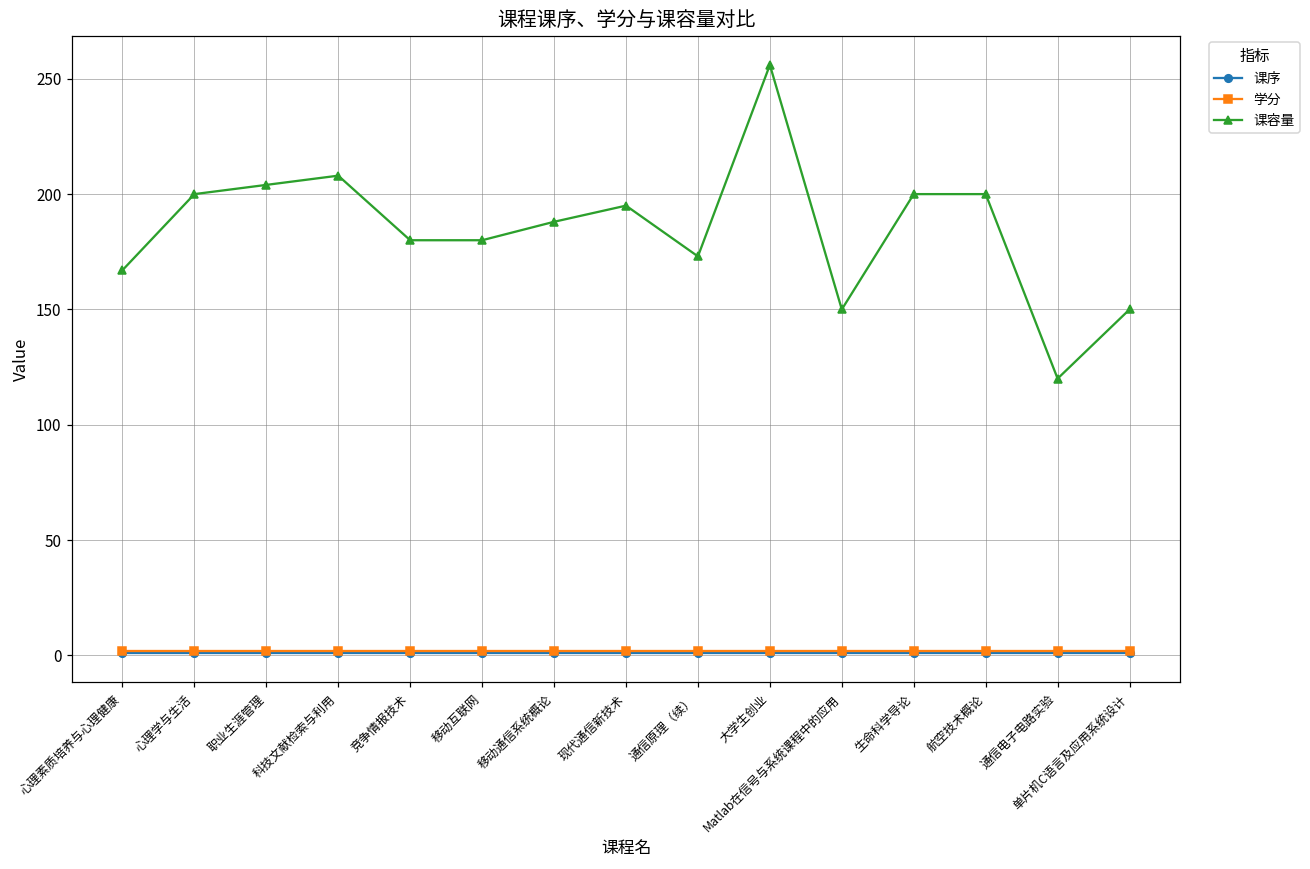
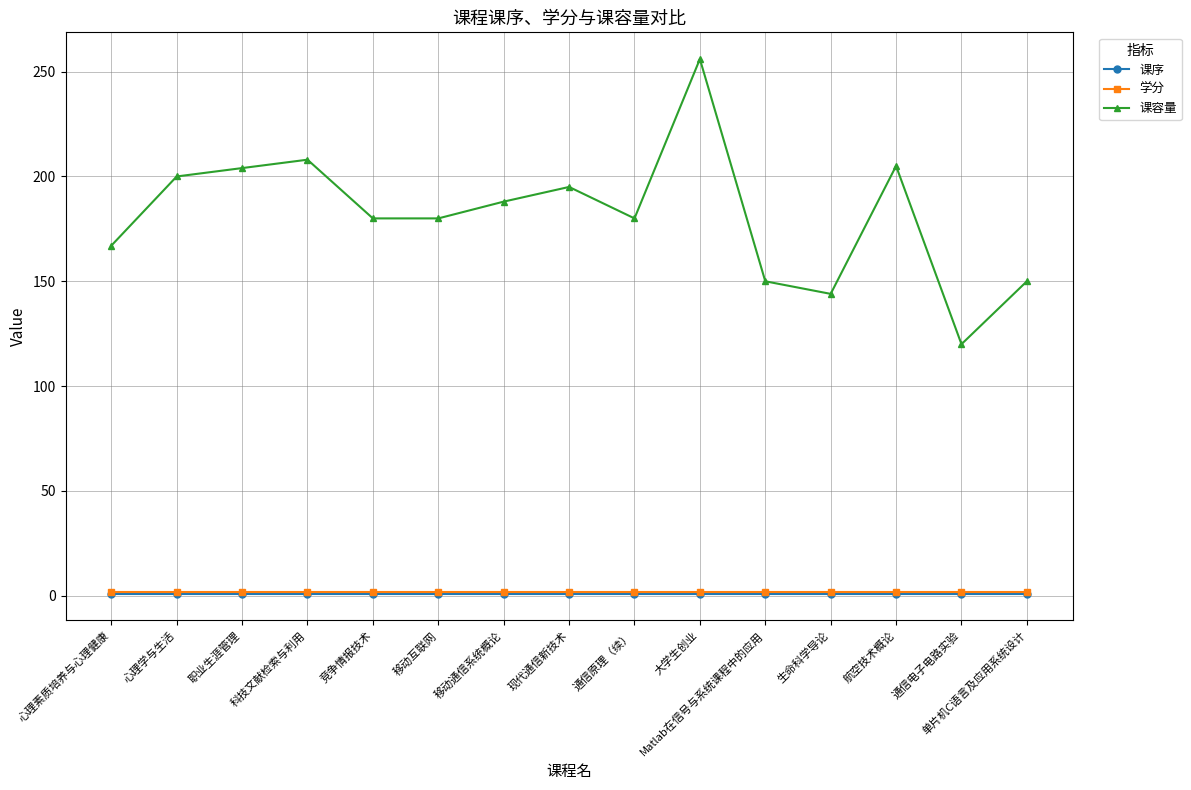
  {
    "课容量": {
      "心理素质培养与心理健康": 167,
      "心理学与生活": 200,
      "职业生涯管理": 204,
      "科技文献检索与利用": 208,
      "竞争情报技术": 180,
      "移动互联网": 180,
      "移动通信系统概论": 188,
      "现代通信新技术": 195,
-     "通信原理（续）": 173,
+     "通信原理（续）": 180,
      "大学生创业": 256,
      "Matlab在信号与系统课程中的应用": 150,
-     "生命科学导论": 200,
-     "航空技术概论": 200,
+     "生命科学导论": 144,
+     "航空技术概论": 205,
      "通信电子电路实验": 120,
      "单片机C语言及应用系统设计": 150
    }
  }
